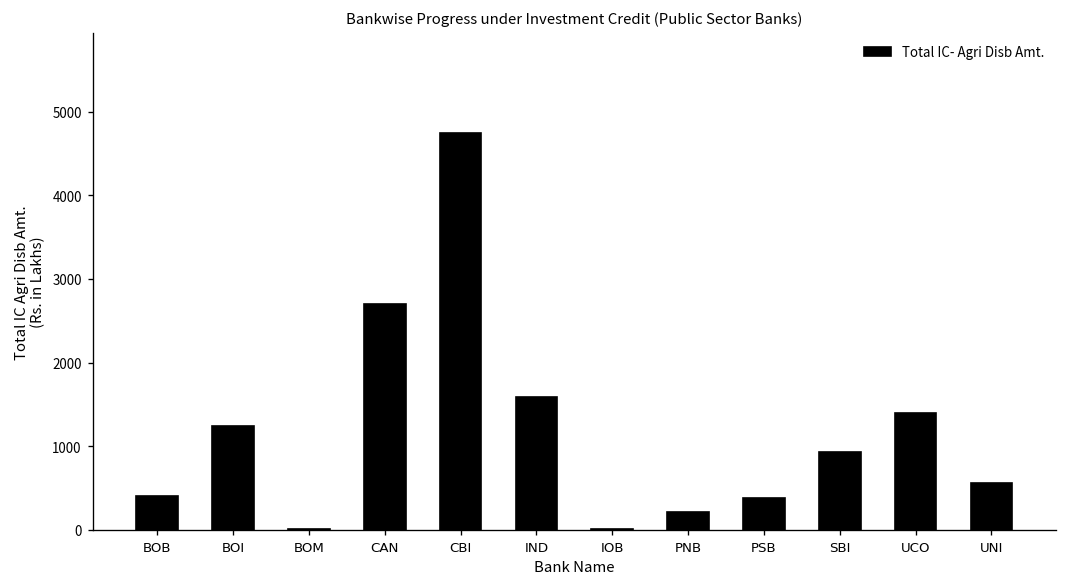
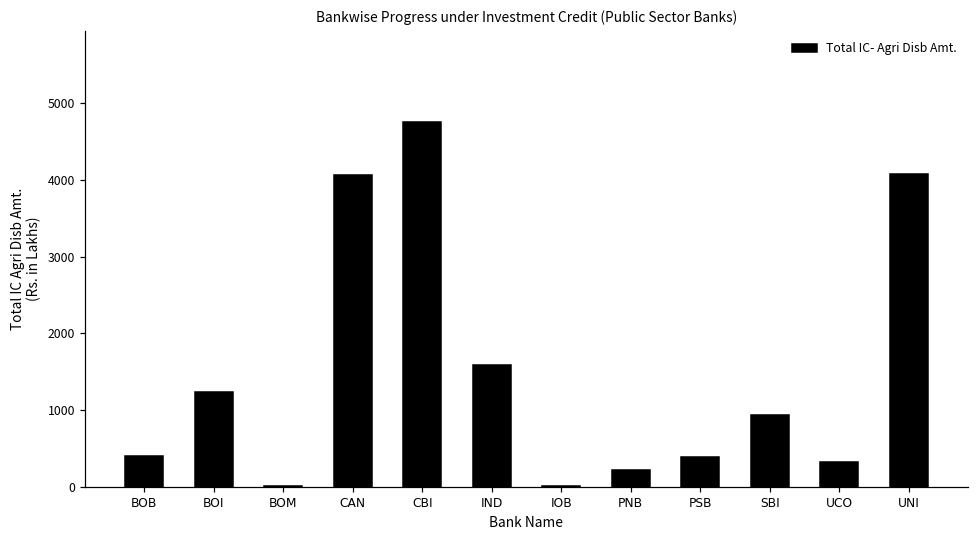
  {
    "BOB": 400,
    "BOI": 1200,
-   "CAN": 2700,
+   "CAN": 4100,
    "CBI": 4700,
    "IND": 1600,
    "PNB": 200,
    "PSB": 400,
    "SBI": 900,
-   "UCO": 1400,
-   "UNI": 600
+   "UCO": 300,
+   "UNI": 4100
  }
